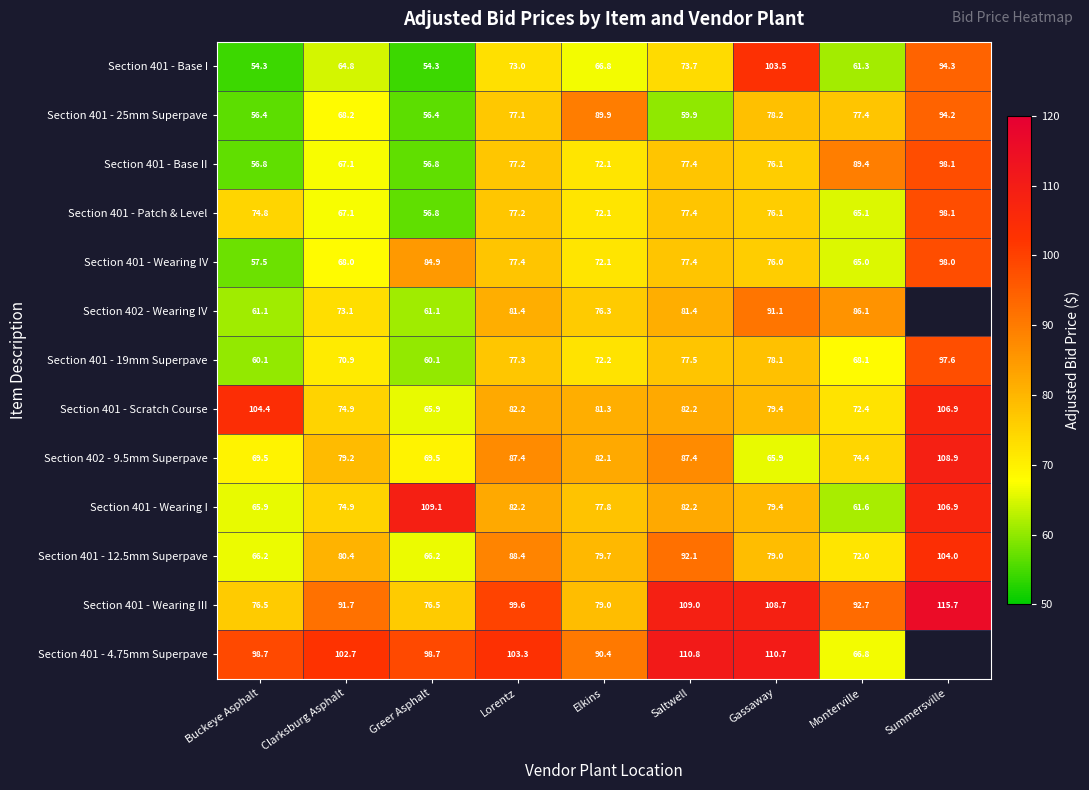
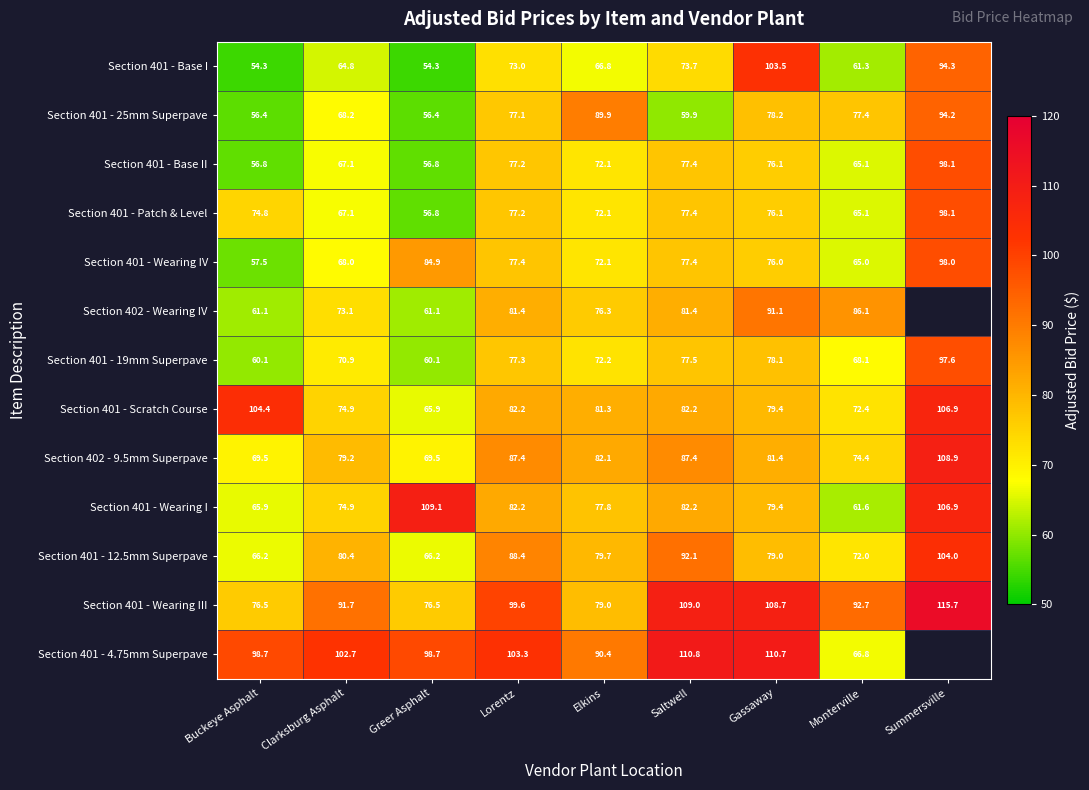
  {
    "Section 401 - Base I": {
      "Buckeye Asphalt": 54.3,
      "Clarksburg Asphalt": 64.8,
      "Greer Asphalt": 54.3,
      "Lorentz": 73.0,
      "Elkins": 66.8,
      "Saltwell": 73.7,
      "Gassaway": 103.5,
      "Monterville": 61.3,
      "Summersville": 94.3
    },
    "Section 401 - 25mm Superpave": {
      "Buckeye Asphalt": 56.4,
      "Clarksburg Asphalt": 68.2,
      "Greer Asphalt": 56.4,
      "Lorentz": 77.1,
      "Elkins": 89.9,
      "Saltwell": 59.9,
      "Gassaway": 78.2,
      "Monterville": 77.4,
      "Summersville": 94.2
    },
    "Section 401 - Base II": {
      "Buckeye Asphalt": 56.8,
      "Clarksburg Asphalt": 67.1,
      "Greer Asphalt": 56.8,
      "Lorentz": 77.2,
      "Elkins": 72.1,
      "Saltwell": 77.4,
      "Gassaway": 76.1,
-     "Monterville": 89.4,
+     "Monterville": 65.1,
      "Summersville": 98.1
    },
    "Section 401 - Patch & Level": {
      "Buckeye Asphalt": 74.8,
      "Clarksburg Asphalt": 67.1,
      "Greer Asphalt": 56.8,
      "Lorentz": 77.2,
      "Elkins": 72.1,
      "Saltwell": 77.4,
      "Gassaway": 76.1,
      "Monterville": 65.1,
      "Summersville": 98.1
    },
    "Section 401 - Wearing IV": {
      "Buckeye Asphalt": 57.5,
      "Clarksburg Asphalt": 68.0,
      "Greer Asphalt": 84.9,
      "Lorentz": 77.4,
      "Elkins": 72.1,
      "Saltwell": 77.4,
      "Gassaway": 76.0,
      "Monterville": 65.0,
      "Summersville": 98.0
    },
    "Section 402 - Wearing IV": {
      "Buckeye Asphalt": 61.1,
      "Clarksburg Asphalt": 73.1,
      "Greer Asphalt": 61.1,
      "Lorentz": 81.4,
      "Elkins": 76.3,
      "Saltwell": 81.4,
      "Gassaway": 91.1,
      "Monterville": 86.1
    },
    "Section 401 - 19mm Superpave": {
      "Buckeye Asphalt": 60.1,
      "Clarksburg Asphalt": 70.9,
      "Greer Asphalt": 60.1,
      "Lorentz": 77.3,
      "Elkins": 72.2,
      "Saltwell": 77.5,
      "Gassaway": 78.1,
      "Monterville": 68.1,
      "Summersville": 97.6
    },
    "Section 401 - Scratch Course": {
      "Buckeye Asphalt": 104.4,
      "Clarksburg Asphalt": 74.9,
      "Greer Asphalt": 65.9,
      "Lorentz": 82.2,
      "Elkins": 81.3,
      "Saltwell": 82.2,
      "Gassaway": 79.4,
      "Monterville": 72.4,
      "Summersville": 106.9
    },
    "Section 402 - 9.5mm Superpave": {
      "Buckeye Asphalt": 69.5,
      "Clarksburg Asphalt": 79.2,
      "Greer Asphalt": 69.5,
      "Lorentz": 87.4,
      "Elkins": 82.1,
      "Saltwell": 87.4,
-     "Gassaway": 65.9,
+     "Gassaway": 81.4,
      "Monterville": 74.4,
      "Summersville": 108.9
    },
    "Section 401 - Wearing I": {
      "Buckeye Asphalt": 65.9,
      "Clarksburg Asphalt": 74.9,
      "Greer Asphalt": 109.1,
      "Lorentz": 82.2,
      "Elkins": 77.8,
      "Saltwell": 82.2,
      "Gassaway": 79.4,
      "Monterville": 61.6,
      "Summersville": 106.9
    },
    "Section 401 - 12.5mm Superpave": {
      "Buckeye Asphalt": 66.2,
      "Clarksburg Asphalt": 80.4,
      "Greer Asphalt": 66.2,
      "Lorentz": 88.4,
      "Elkins": 79.7,
      "Saltwell": 92.1,
      "Gassaway": 79.0,
      "Monterville": 72.0,
      "Summersville": 104.0
    },
    "Section 401 - Wearing III": {
      "Buckeye Asphalt": 76.5,
      "Clarksburg Asphalt": 91.7,
      "Greer Asphalt": 76.5,
      "Lorentz": 99.6,
      "Elkins": 79.0,
      "Saltwell": 109.0,
      "Gassaway": 108.7,
      "Monterville": 92.7,
      "Summersville": 115.7
    },
    "Section 401 - 4.75mm Superpave": {
      "Buckeye Asphalt": 98.7,
      "Clarksburg Asphalt": 102.7,
      "Greer Asphalt": 98.7,
      "Lorentz": 103.3,
      "Elkins": 90.4,
      "Saltwell": 110.8,
      "Gassaway": 110.7,
      "Monterville": 66.8
    }
  }
